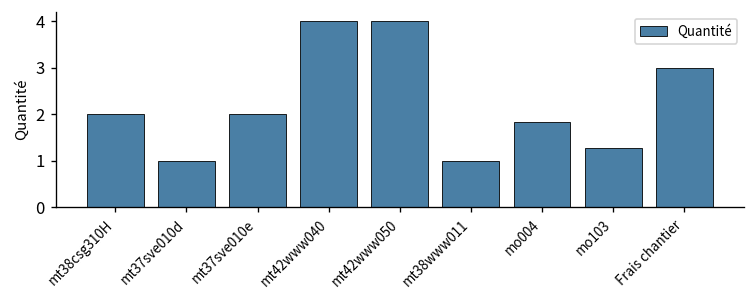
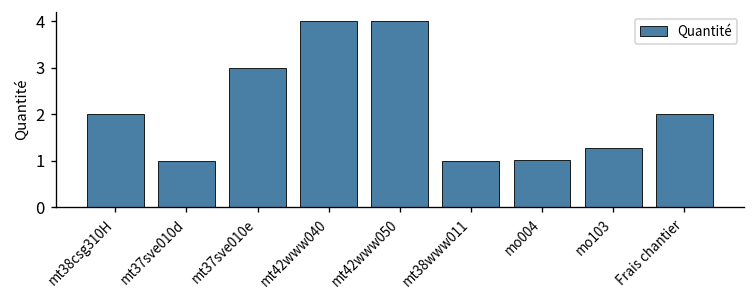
  {
    "mt38csg310H": 2.0,
    "mt37sve010d": 1.0,
-   "mt37sve010e": 2,
+   "mt37sve010e": 3,
    "mt42www040": 4.0,
    "mt42www050": 4.0,
    "mt38www011": 1.0,
-   "mo004": 1.8,
+   "mo004": 1.0,
    "mo103": 1.3,
-   "Frais chantier": 3
+   "Frais chantier": 2
  }
